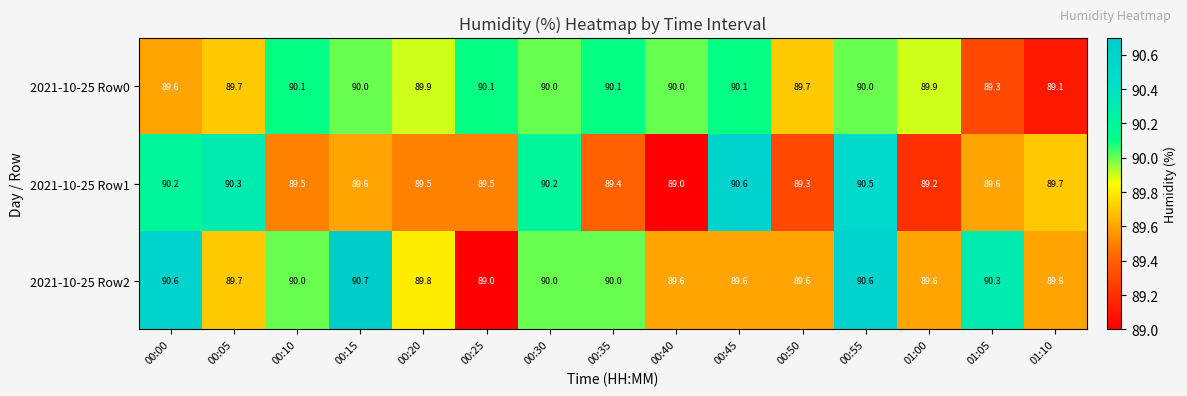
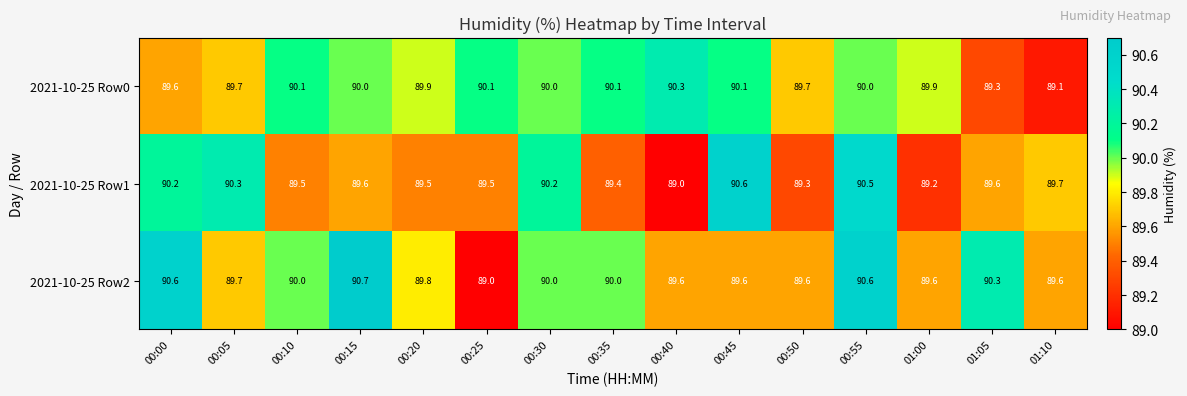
  {
    "2021-10-25 Row0": {
      "00:00": 89.6,
      "00:05": 89.7,
      "00:10": 90.1,
      "00:15": 90.0,
      "00:20": 89.9,
      "00:25": 90.1,
      "00:30": 90.0,
      "00:35": 90.1,
-     "00:40": 90.0,
+     "00:40": 90.3,
      "00:45": 90.1,
      "00:50": 89.7,
      "00:55": 90.0,
      "01:00": 89.9,
      "01:05": 89.3,
      "01:10": 89.1
    },
    "2021-10-25 Row1": {
      "00:00": 90.2,
      "00:05": 90.3,
      "00:10": 89.5,
      "00:15": 89.6,
      "00:20": 89.5,
      "00:25": 89.5,
      "00:30": 90.2,
      "00:35": 89.4,
      "00:40": 89.0,
      "00:45": 90.6,
      "00:50": 89.3,
      "00:55": 90.5,
      "01:00": 89.2,
      "01:05": 89.6,
      "01:10": 89.7
    },
    "2021-10-25 Row2": {
      "00:00": 90.6,
      "00:05": 89.7,
      "00:10": 90.0,
      "00:15": 90.7,
      "00:20": 89.8,
      "00:25": 89.0,
      "00:30": 90.0,
      "00:35": 90.0,
      "00:40": 89.6,
      "00:45": 89.6,
      "00:50": 89.6,
      "00:55": 90.6,
      "01:00": 89.6,
      "01:05": 90.3,
      "01:10": 89.6
    }
  }
